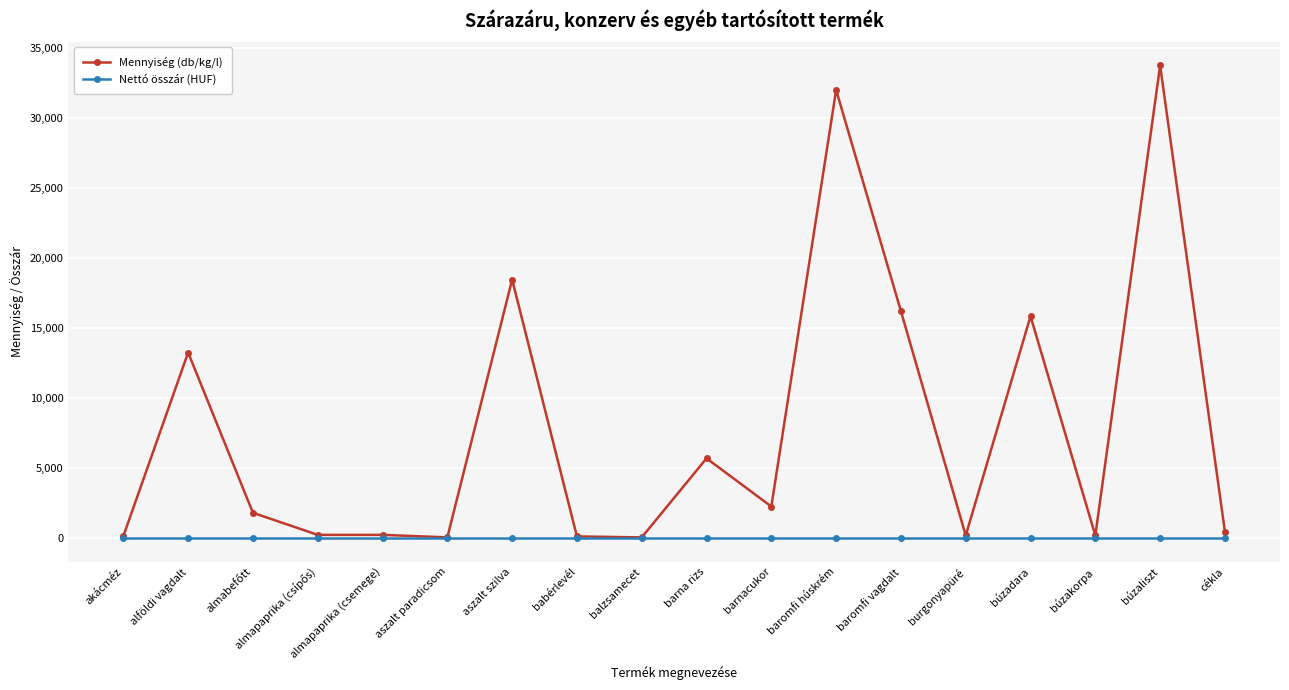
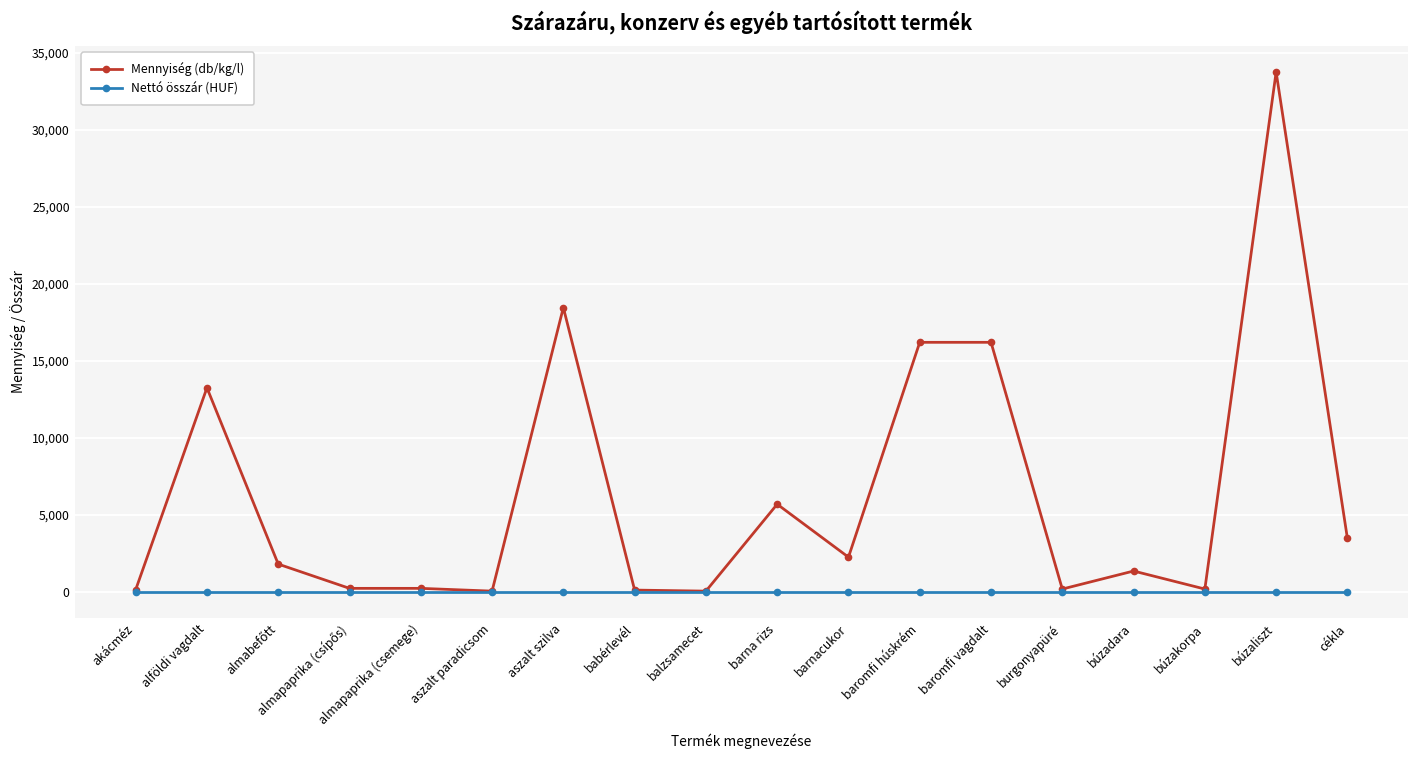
  {
    "Mennyiség (db/kg/l)": {
      "alföldi vagdalt": "13,200",
      "almabefőtt": "1,800",
      "almapaprika (csípős)": "200",
      "almapaprika (csemege)": "200",
      "aszalt szilva": "18,500",
      "barna rizs": "5,700",
      "barnacukor": "2,300",
-     "baromfi húskrém": "32,000",
+     "baromfi húskrém": "16,200",
      "baromfi vagdalt": "16,200",
-     "búzadara": "15,800",
+     "búzadara": "1,400",
      "búzaliszt": "33,800",
-     "cékla": "500"
+     "cékla": "3,500"
    },
    "Nettó összár (HUF)": {
      "alföldi vagdalt": "0",
      "almabefőtt": "0",
      "almapaprika (csípős)": "0",
      "almapaprika (csemege)": "0",
      "aszalt szilva": "0",
      "barna rizs": "0",
      "barnacukor": "0",
      "baromfi húskrém": "0",
      "baromfi vagdalt": "0",
      "búzadara": "0",
      "búzaliszt": "0",
      "cékla": "0"
    }
  }
